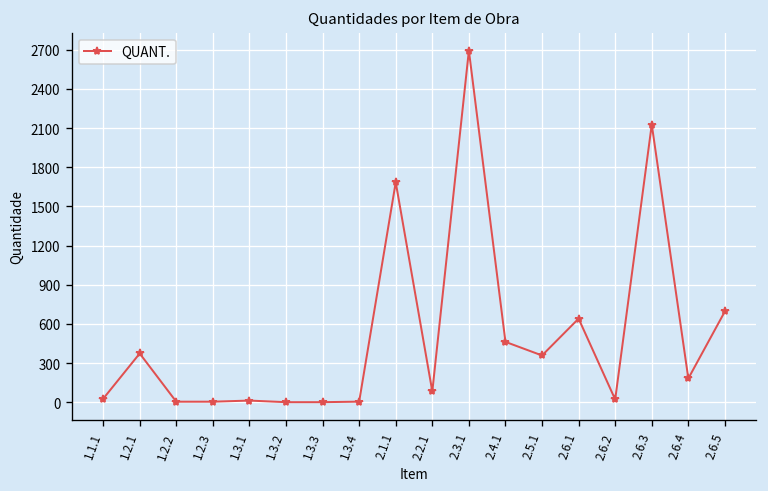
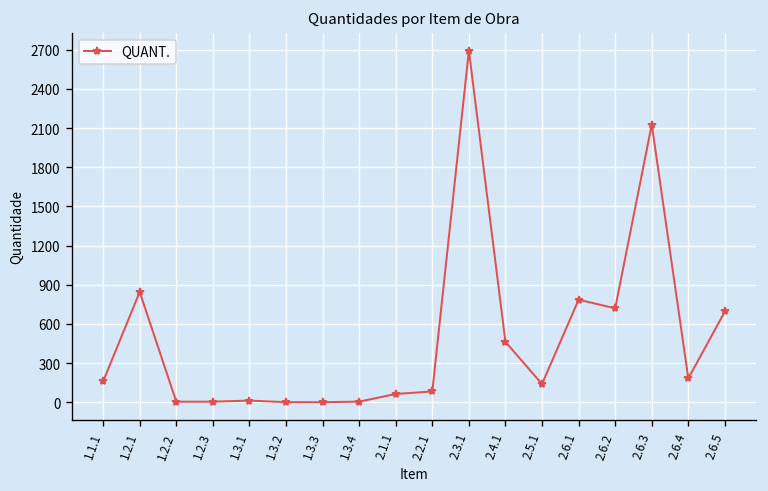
  {
-   "1.1.1": 30,
-   "1.2.1": 370,
+   "1.1.1": 160,
+   "1.2.1": 840,
    "1.2.2": 0,
    "1.2.3": 0,
    "1.3.1": 10,
    "1.3.2": 0,
    "1.3.3": 0,
    "1.3.4": 10,
-   "2.1.1": 1690,
+   "2.1.1": 60,
    "2.2.1": 80,
    "2.3.1": 2690,
    "2.4.1": 460,
-   "2.5.1": 360,
-   "2.6.1": 640,
-   "2.6.2": 20,
+   "2.5.1": 140,
+   "2.6.1": 790,
+   "2.6.2": 720,
    "2.6.3": 2130,
    "2.6.4": 180,
    "2.6.5": 700
  }
